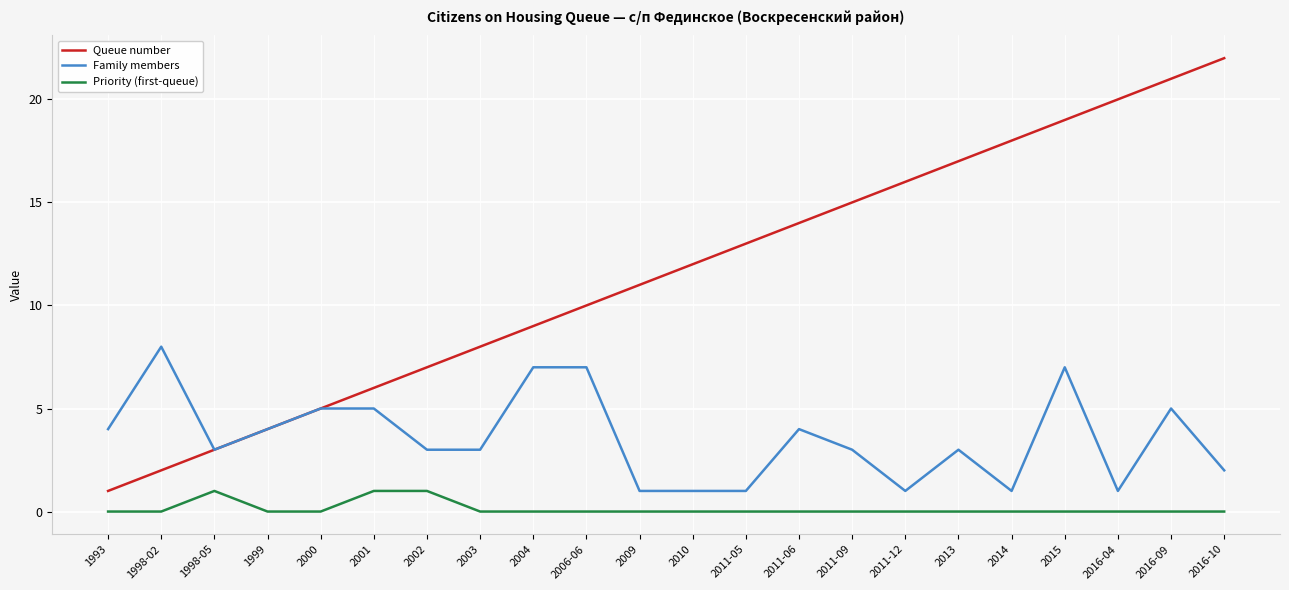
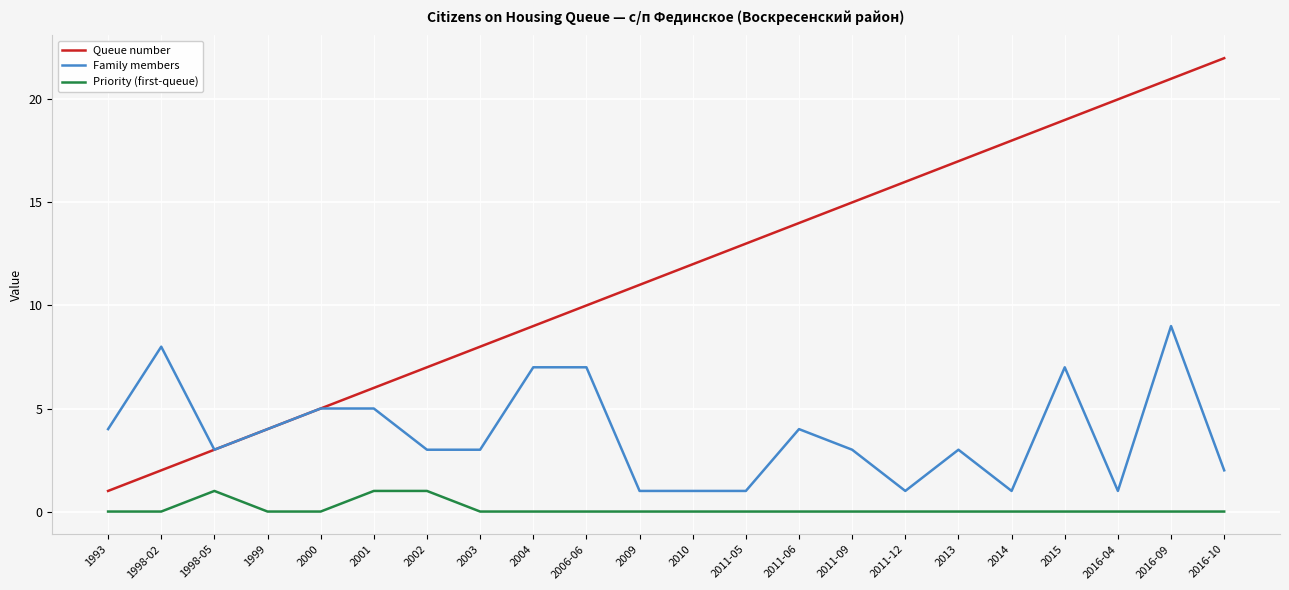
  {
    "Queue number": {
      "1993": 1,
      "1998-02": 2,
      "2001": 6,
      "2002": 7,
      "2003": 8,
      "2004": 9,
      "2006-06": 10,
      "2009": 11,
      "2010": 12,
      "2011-05": 13,
      "2011-06": 14,
      "2011-09": 15,
      "2011-12": 16,
      "2013": 17,
      "2014": 18,
      "2015": 19,
      "2016-04": 20,
      "2016-09": 21,
      "2016-10": 22
    },
    "Family members": {
      "1993": 4,
      "1998-02": 8,
      "2001": 5,
      "2002": 3,
      "2003": 3,
      "2004": 7,
      "2006-06": 7,
      "2009": 1,
      "2010": 1,
      "2011-05": 1,
      "2011-06": 4,
      "2011-09": 3,
      "2011-12": 1,
      "2013": 3,
      "2014": 1,
      "2015": 7,
      "2016-04": 1,
-     "2016-09": 5,
+     "2016-09": 9,
      "2016-10": 2
    },
    "Priority (first-queue)": {
      "1993": 0,
      "1998-02": 0,
      "1998-05": 1,
      "1999": 0,
      "2000": 0,
      "2001": 1,
      "2002": 1,
      "2003": 0,
      "2004": 0,
      "2006-06": 0,
      "2009": 0,
      "2010": 0,
      "2011-05": 0,
      "2011-06": 0,
      "2011-09": 0,
      "2011-12": 0,
      "2013": 0,
      "2014": 0,
      "2015": 0,
      "2016-04": 0,
      "2016-09": 0,
      "2016-10": 0
    }
  }
